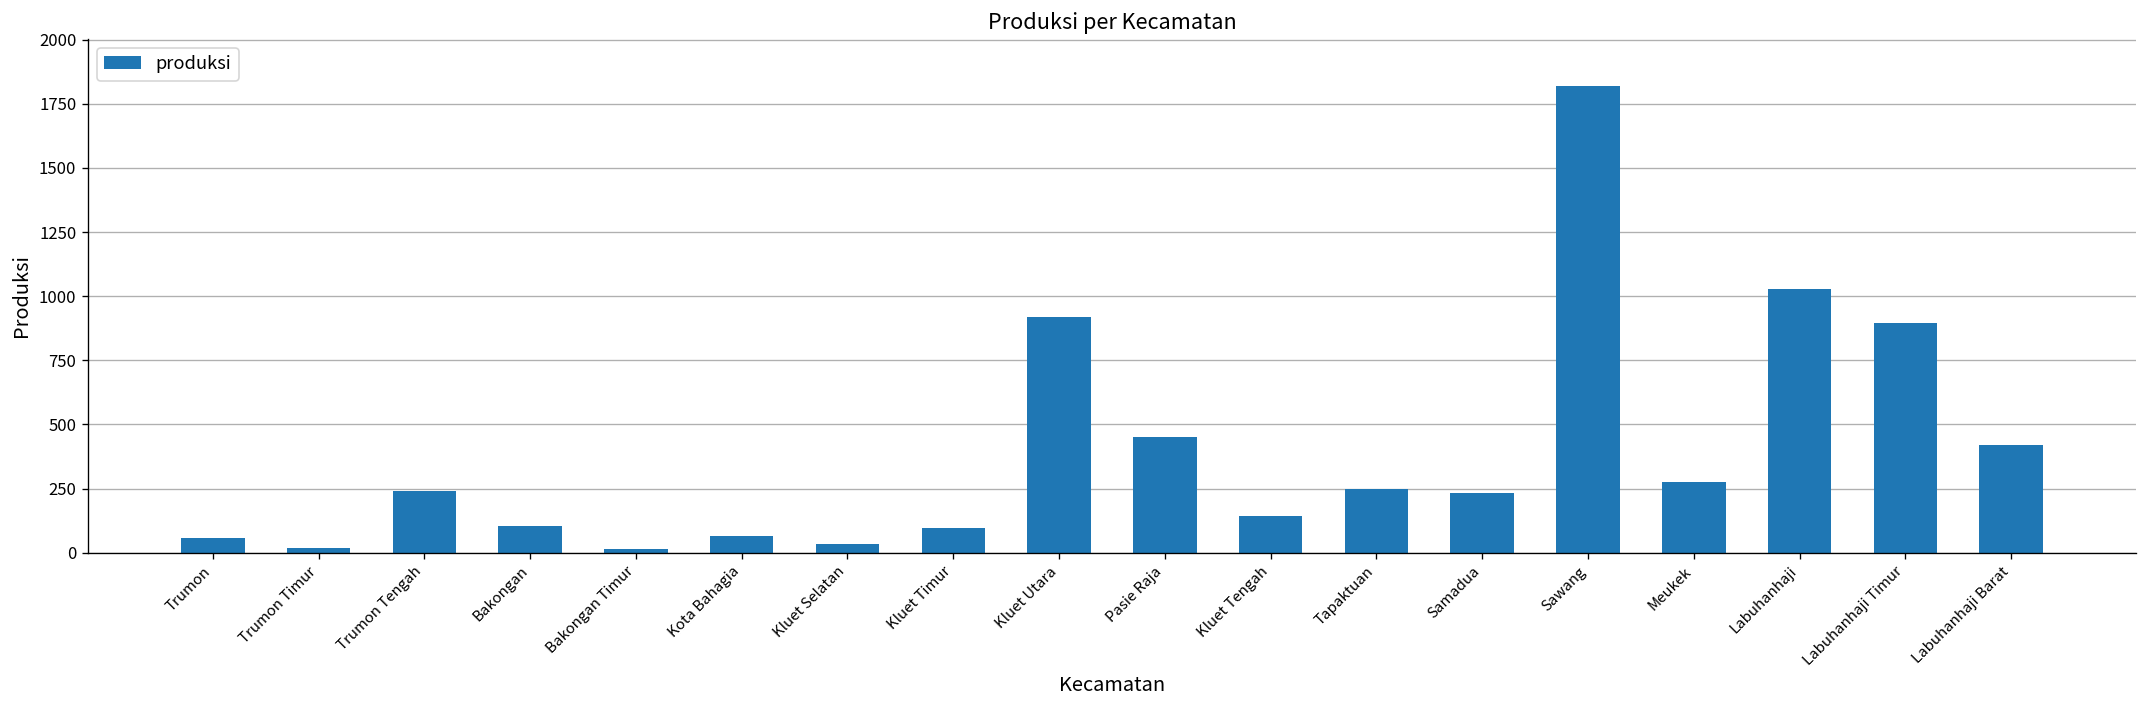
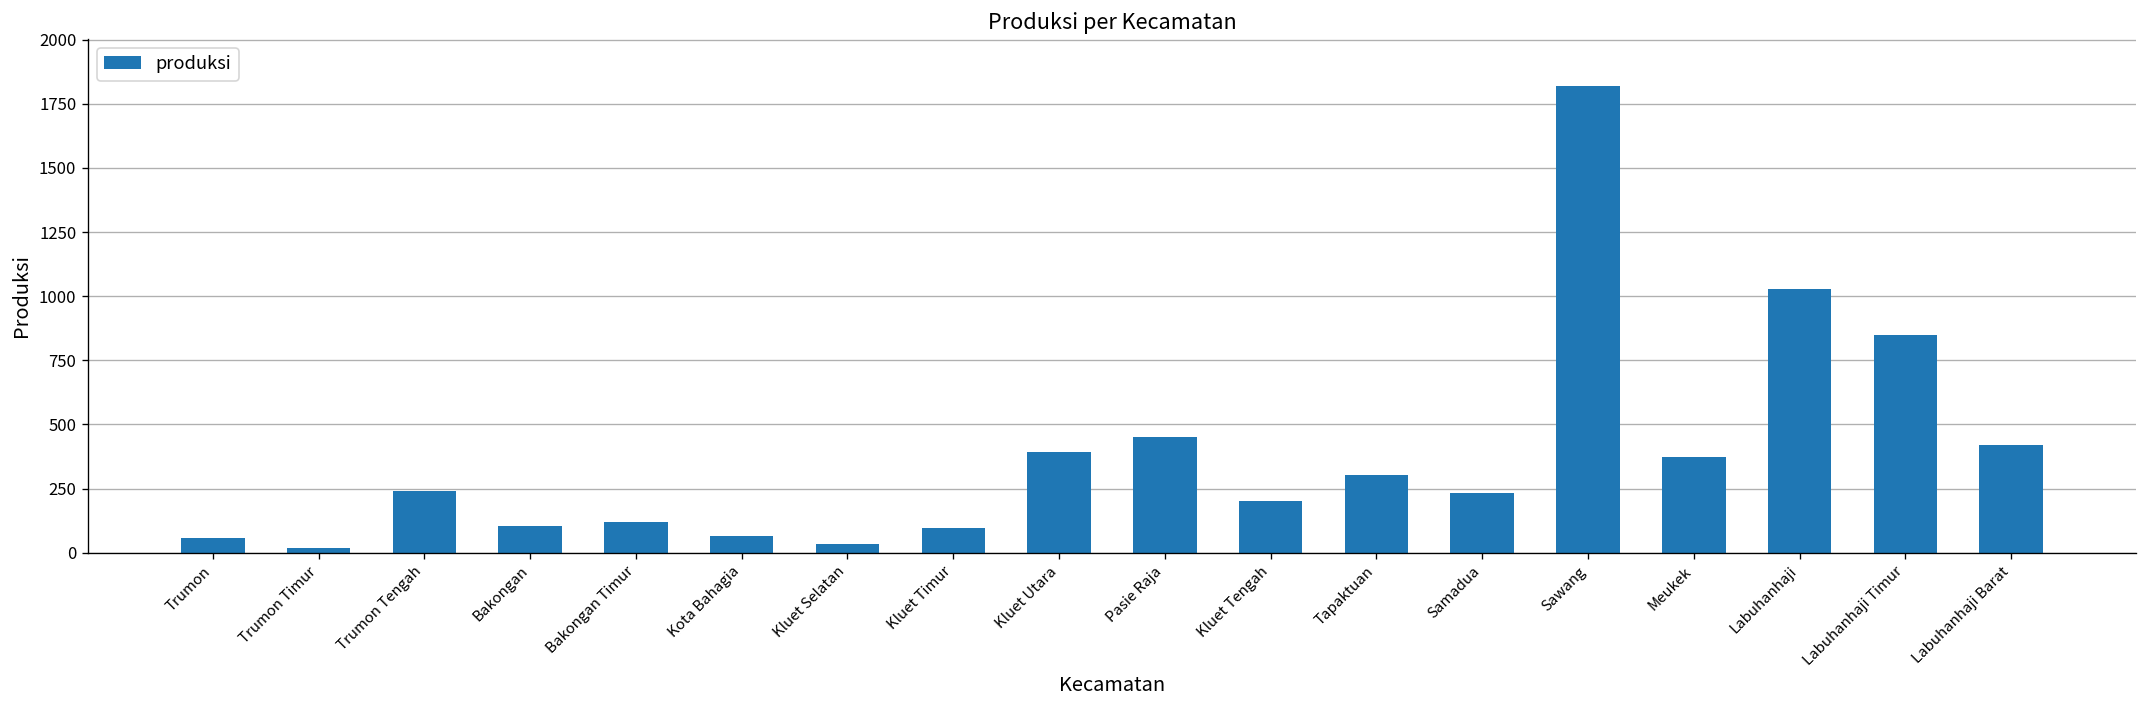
  {
    "Trumon": 60,
    "Trumon Timur": 20,
    "Trumon Tengah": 240,
    "Bakongan": 110,
-   "Bakongan Timur": 20,
+   "Bakongan Timur": 120,
    "Kota Bahagia": 70,
    "Kluet Selatan": 30,
    "Kluet Timur": 90,
-   "Kluet Utara": 920,
+   "Kluet Utara": 390,
    "Pasie Raja": 450,
-   "Kluet Tengah": 140,
-   "Tapaktuan": 250,
+   "Kluet Tengah": 200,
+   "Tapaktuan": 300,
    "Samadua": 230,
    "Sawang": 1820,
-   "Meukek": 270,
+   "Meukek": 370,
    "Labuhanhaji": 1030,
-   "Labuhanhaji Timur": 900,
+   "Labuhanhaji Timur": 850,
    "Labuhanhaji Barat": 420
  }
